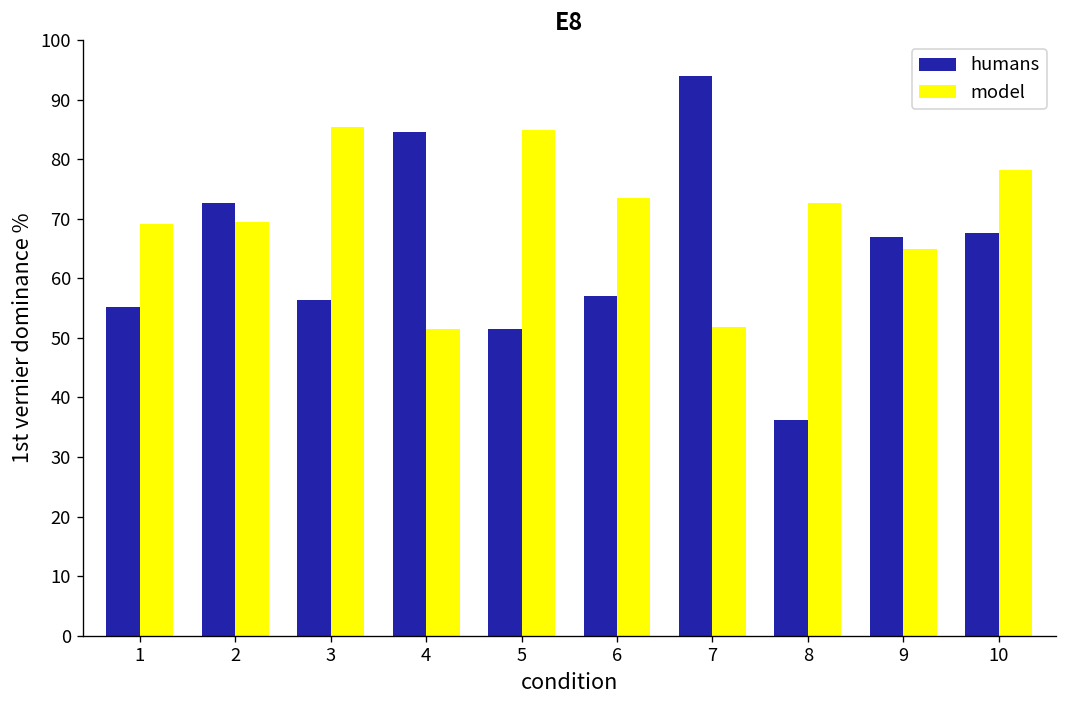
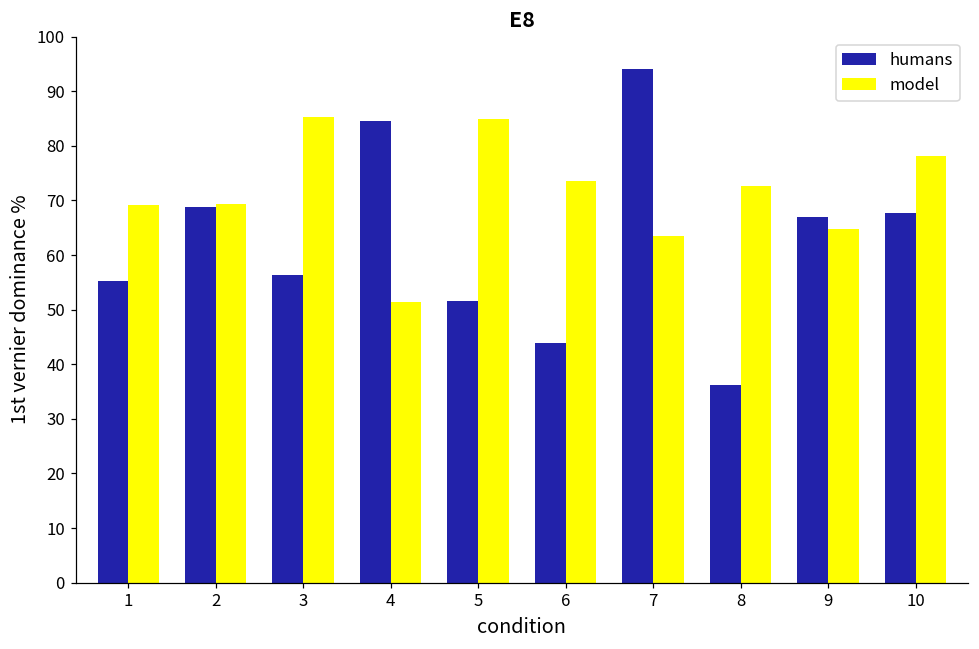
  {
    "humans": {
      "1": 55,
-     "2": 73,
+     "2": 69,
      "3": 56,
      "4": 85,
      "5": 52,
-     "6": 57,
+     "6": 44,
      "7": 94,
      "8": 36,
      "9": 67,
      "10": 68
    },
    "model": {
      "1": 69,
      "2": 69,
      "3": 85,
      "4": 51,
      "5": 85,
      "6": 73,
-     "7": 52,
+     "7": 64,
      "8": 73,
      "9": 65,
      "10": 78
    }
  }
